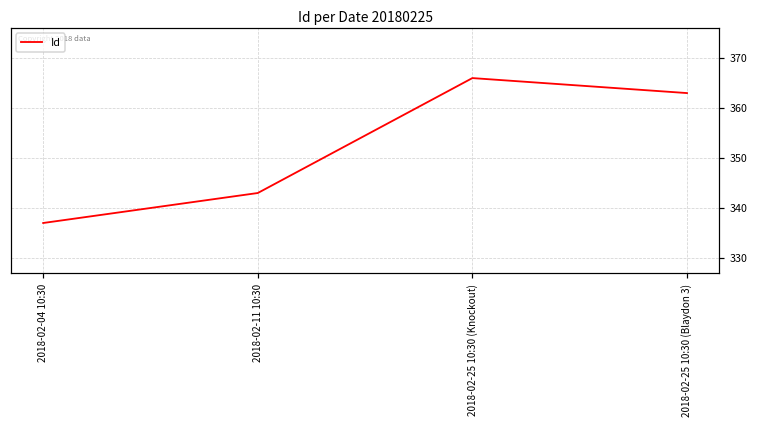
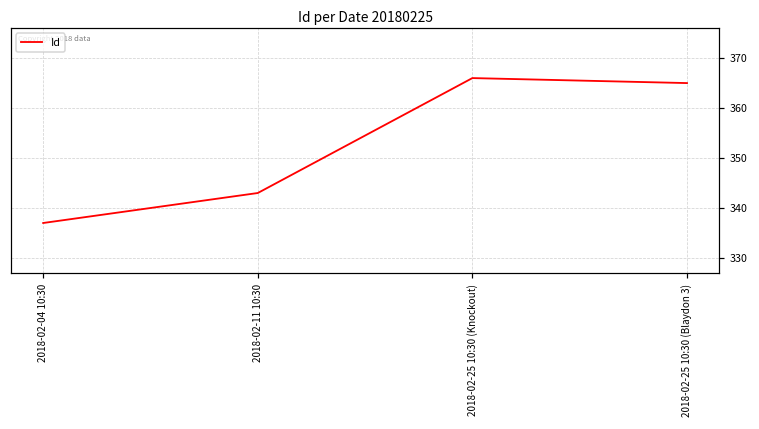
  {
    "2018-02-04 10:30": 337,
    "2018-02-11 10:30": 343,
    "2018-02-25 10:30 (Knockout)": 366,
-   "2018-02-25 10:30 (Blaydon 3)": 363
+   "2018-02-25 10:30 (Blaydon 3)": 365
  }
